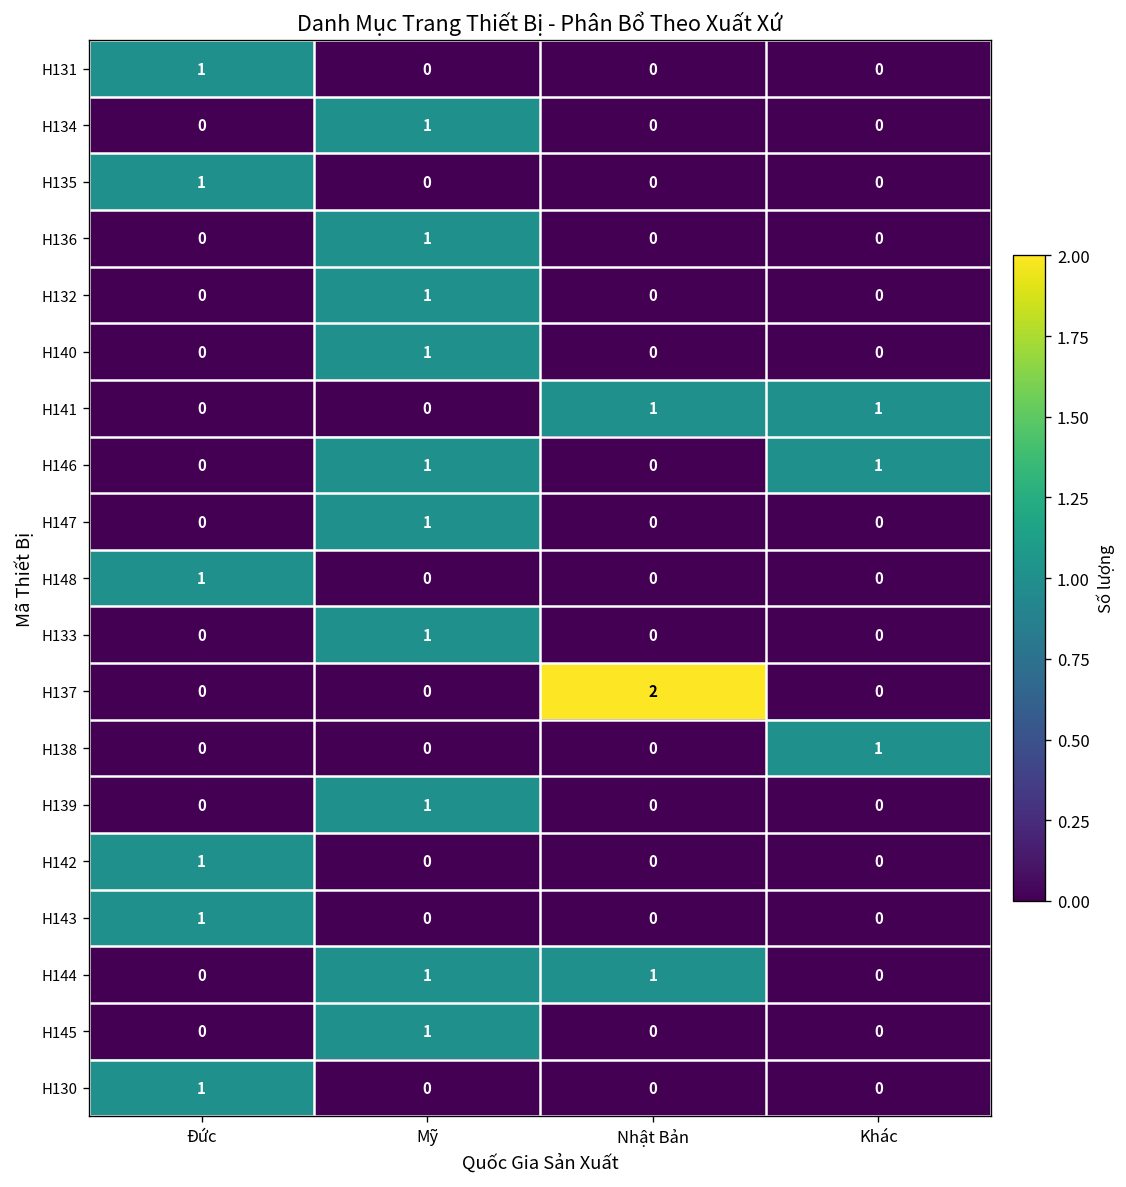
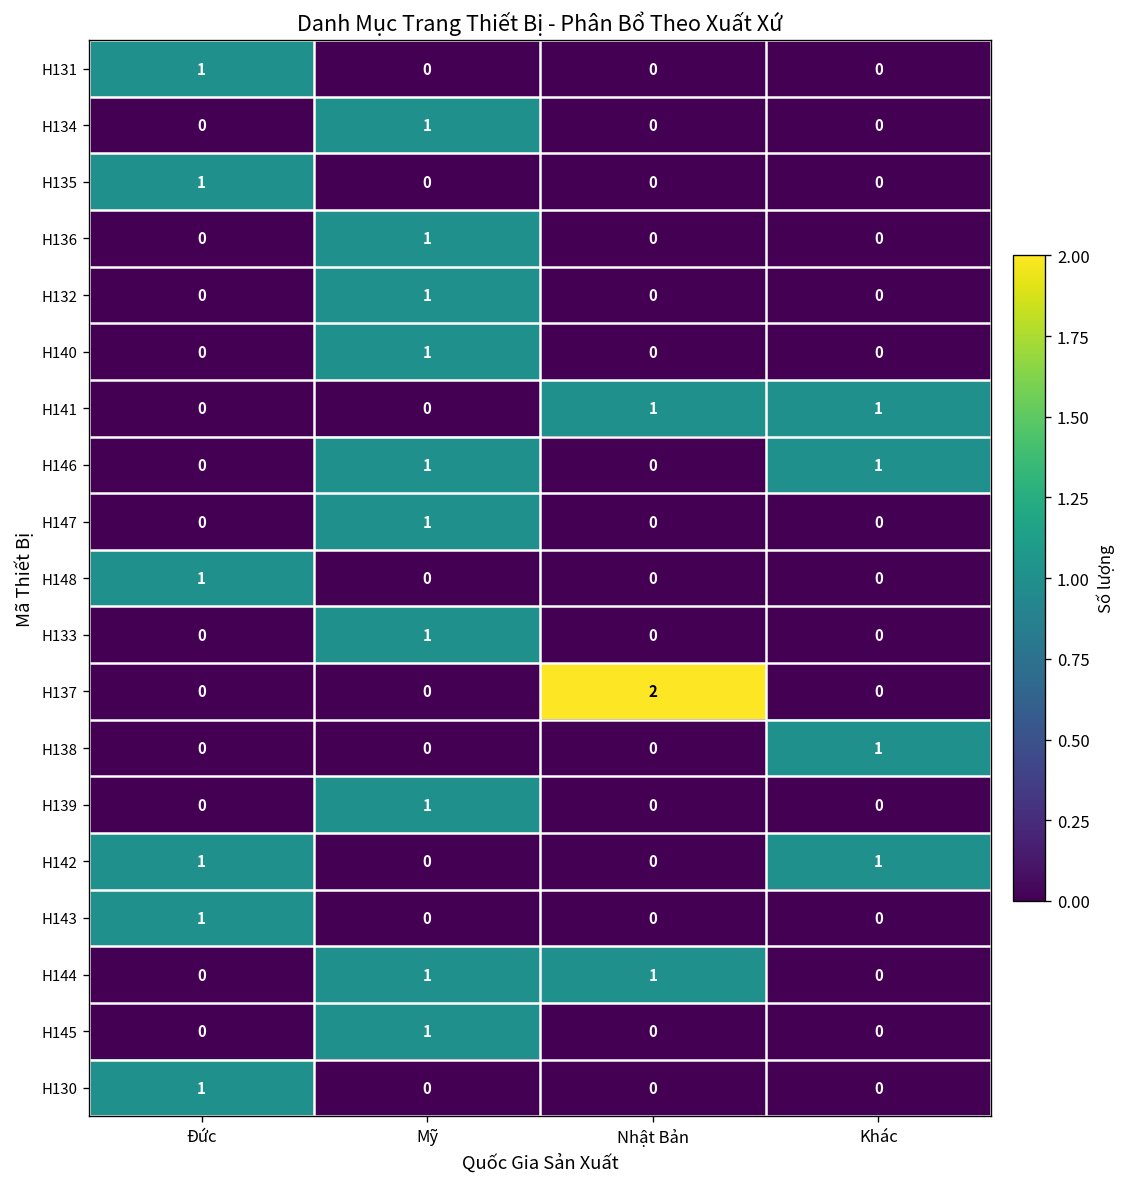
  {
    "H131": {
      "Đức": 1,
      "Mỹ": 0,
      "Nhật Bản": 0,
      "Khác": 0
    },
    "H134": {
      "Đức": 0,
      "Mỹ": 1,
      "Nhật Bản": 0,
      "Khác": 0
    },
    "H135": {
      "Đức": 1,
      "Mỹ": 0,
      "Nhật Bản": 0,
      "Khác": 0
    },
    "H136": {
      "Đức": 0,
      "Mỹ": 1,
      "Nhật Bản": 0,
      "Khác": 0
    },
    "H132": {
      "Đức": 0,
      "Mỹ": 1,
      "Nhật Bản": 0,
      "Khác": 0
    },
    "H140": {
      "Đức": 0,
      "Mỹ": 1,
      "Nhật Bản": 0,
      "Khác": 0
    },
    "H141": {
      "Đức": 0,
      "Mỹ": 0,
      "Nhật Bản": 1,
      "Khác": 1
    },
    "H146": {
      "Đức": 0,
      "Mỹ": 1,
      "Nhật Bản": 0,
      "Khác": 1
    },
    "H147": {
      "Đức": 0,
      "Mỹ": 1,
      "Nhật Bản": 0,
      "Khác": 0
    },
    "H148": {
      "Đức": 1,
      "Mỹ": 0,
      "Nhật Bản": 0,
      "Khác": 0
    },
    "H133": {
      "Đức": 0,
      "Mỹ": 1,
      "Nhật Bản": 0,
      "Khác": 0
    },
    "H137": {
      "Đức": 0,
      "Mỹ": 0,
      "Nhật Bản": 2,
      "Khác": 0
    },
    "H138": {
      "Đức": 0,
      "Mỹ": 0,
      "Nhật Bản": 0,
      "Khác": 1
    },
    "H139": {
      "Đức": 0,
      "Mỹ": 1,
      "Nhật Bản": 0,
      "Khác": 0
    },
    "H142": {
      "Đức": 1,
      "Mỹ": 0,
      "Nhật Bản": 0,
-     "Khác": 0
+     "Khác": 1
    },
    "H143": {
      "Đức": 1,
      "Mỹ": 0,
      "Nhật Bản": 0,
      "Khác": 0
    },
    "H144": {
      "Đức": 0,
      "Mỹ": 1,
      "Nhật Bản": 1,
      "Khác": 0
    },
    "H145": {
      "Đức": 0,
      "Mỹ": 1,
      "Nhật Bản": 0,
      "Khác": 0
    },
    "H130": {
      "Đức": 1,
      "Mỹ": 0,
      "Nhật Bản": 0,
      "Khác": 0
    }
  }
